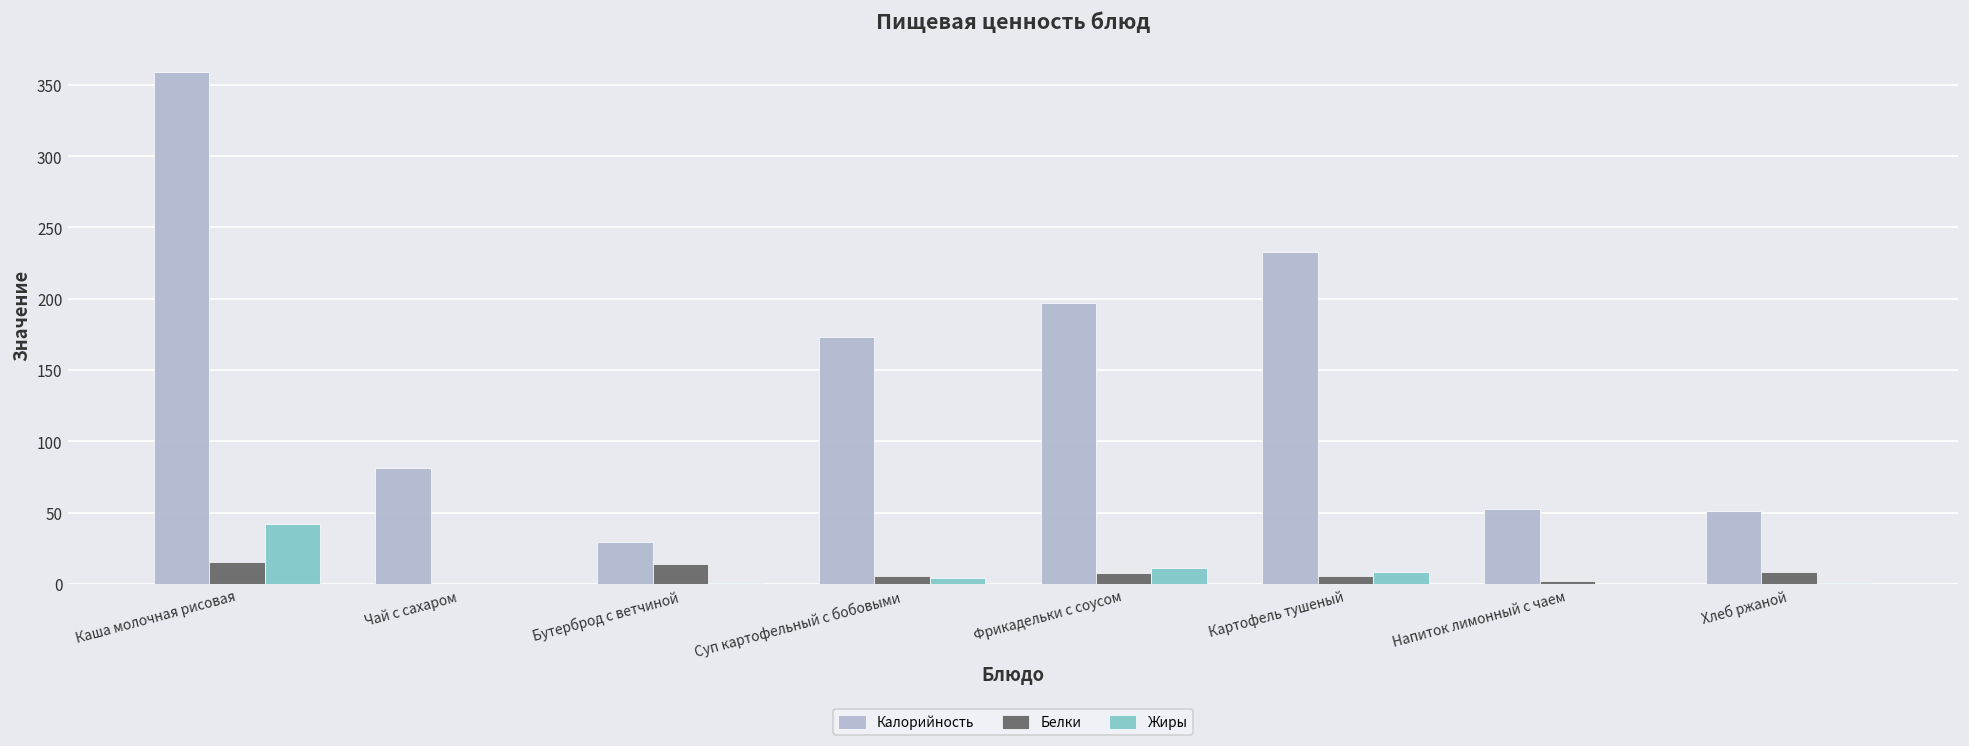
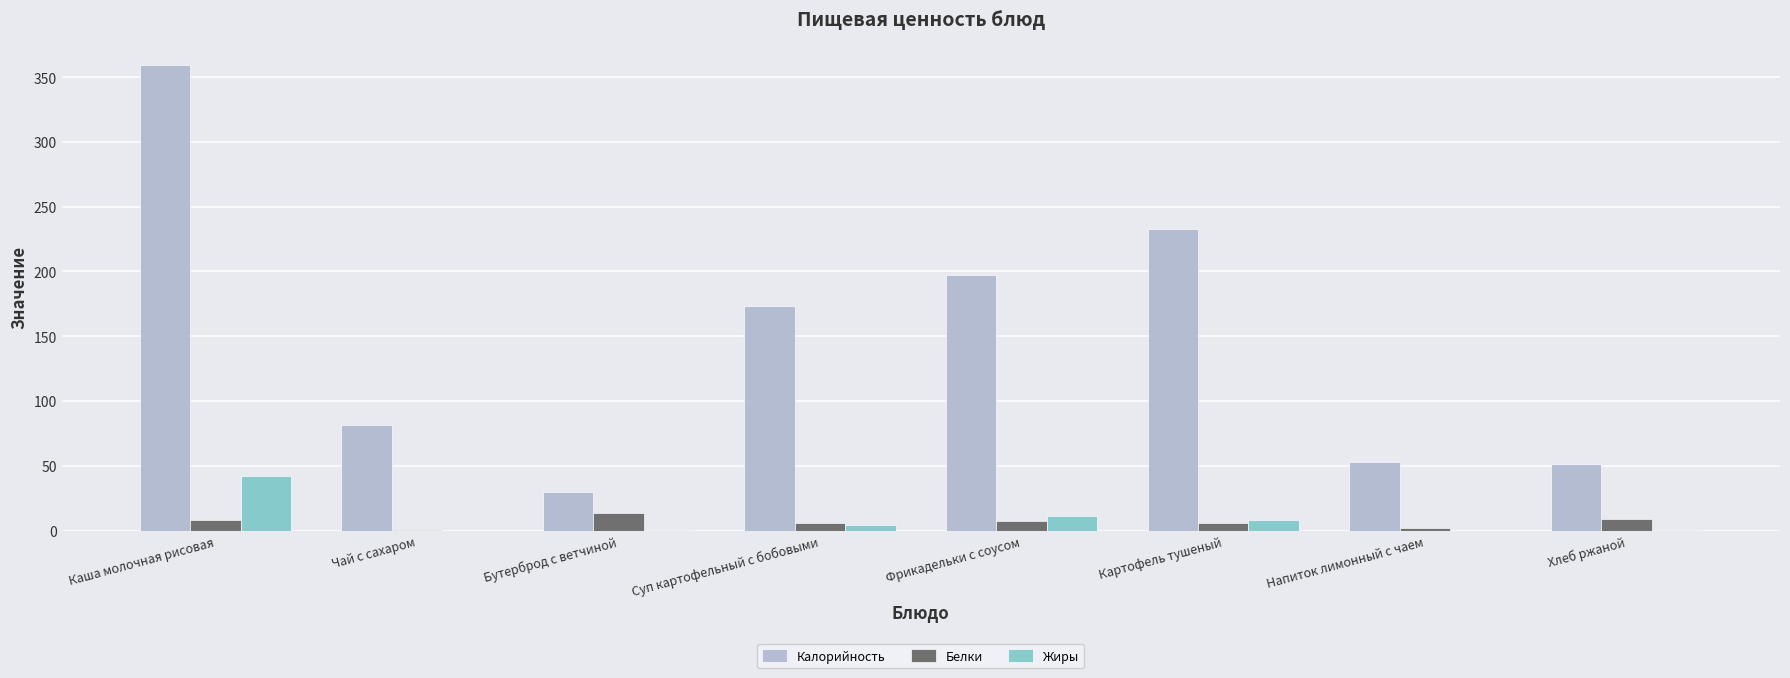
  {
    "Белки": {
-     "Каша молочная рисовая": 15,
+     "Каша молочная рисовая": 9,
      "Бутерброд с ветчиной": 14,
      "Суп картофельный с бобовыми": 6,
      "Фрикадельки с соусом": 8,
      "Картофель тушеный": 6,
      "Напиток лимонный с чаем": 2,
      "Хлеб ржаной": 9
    }
  }
